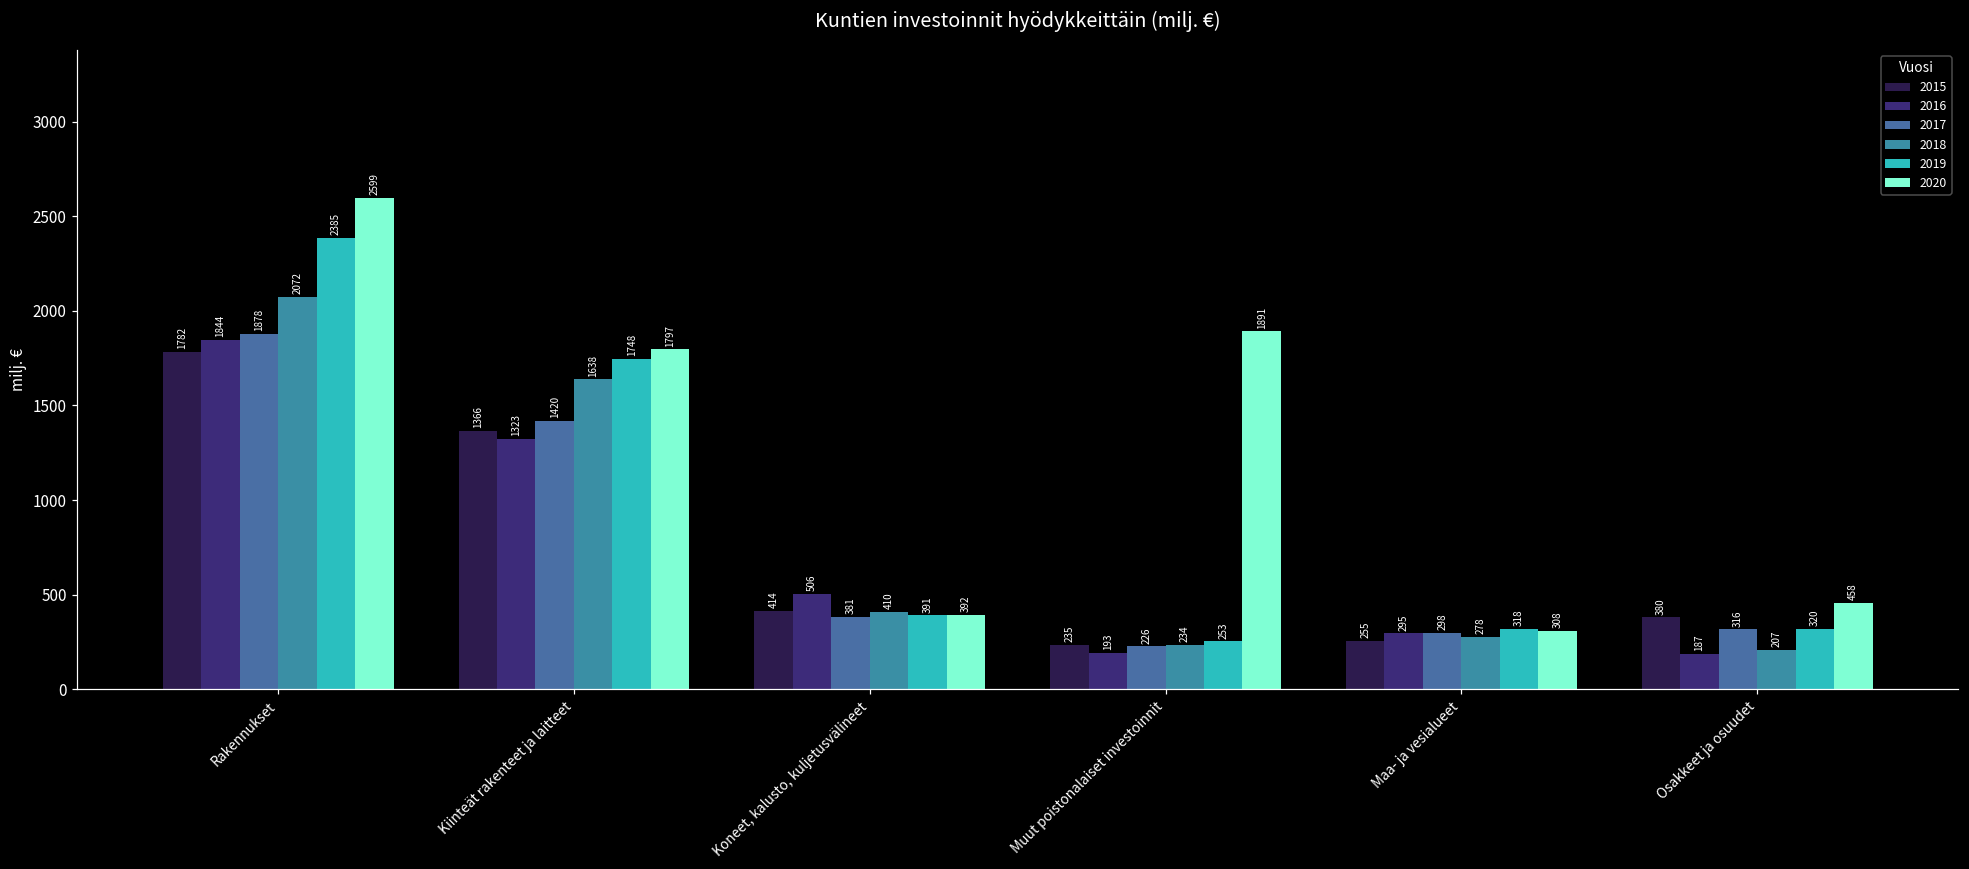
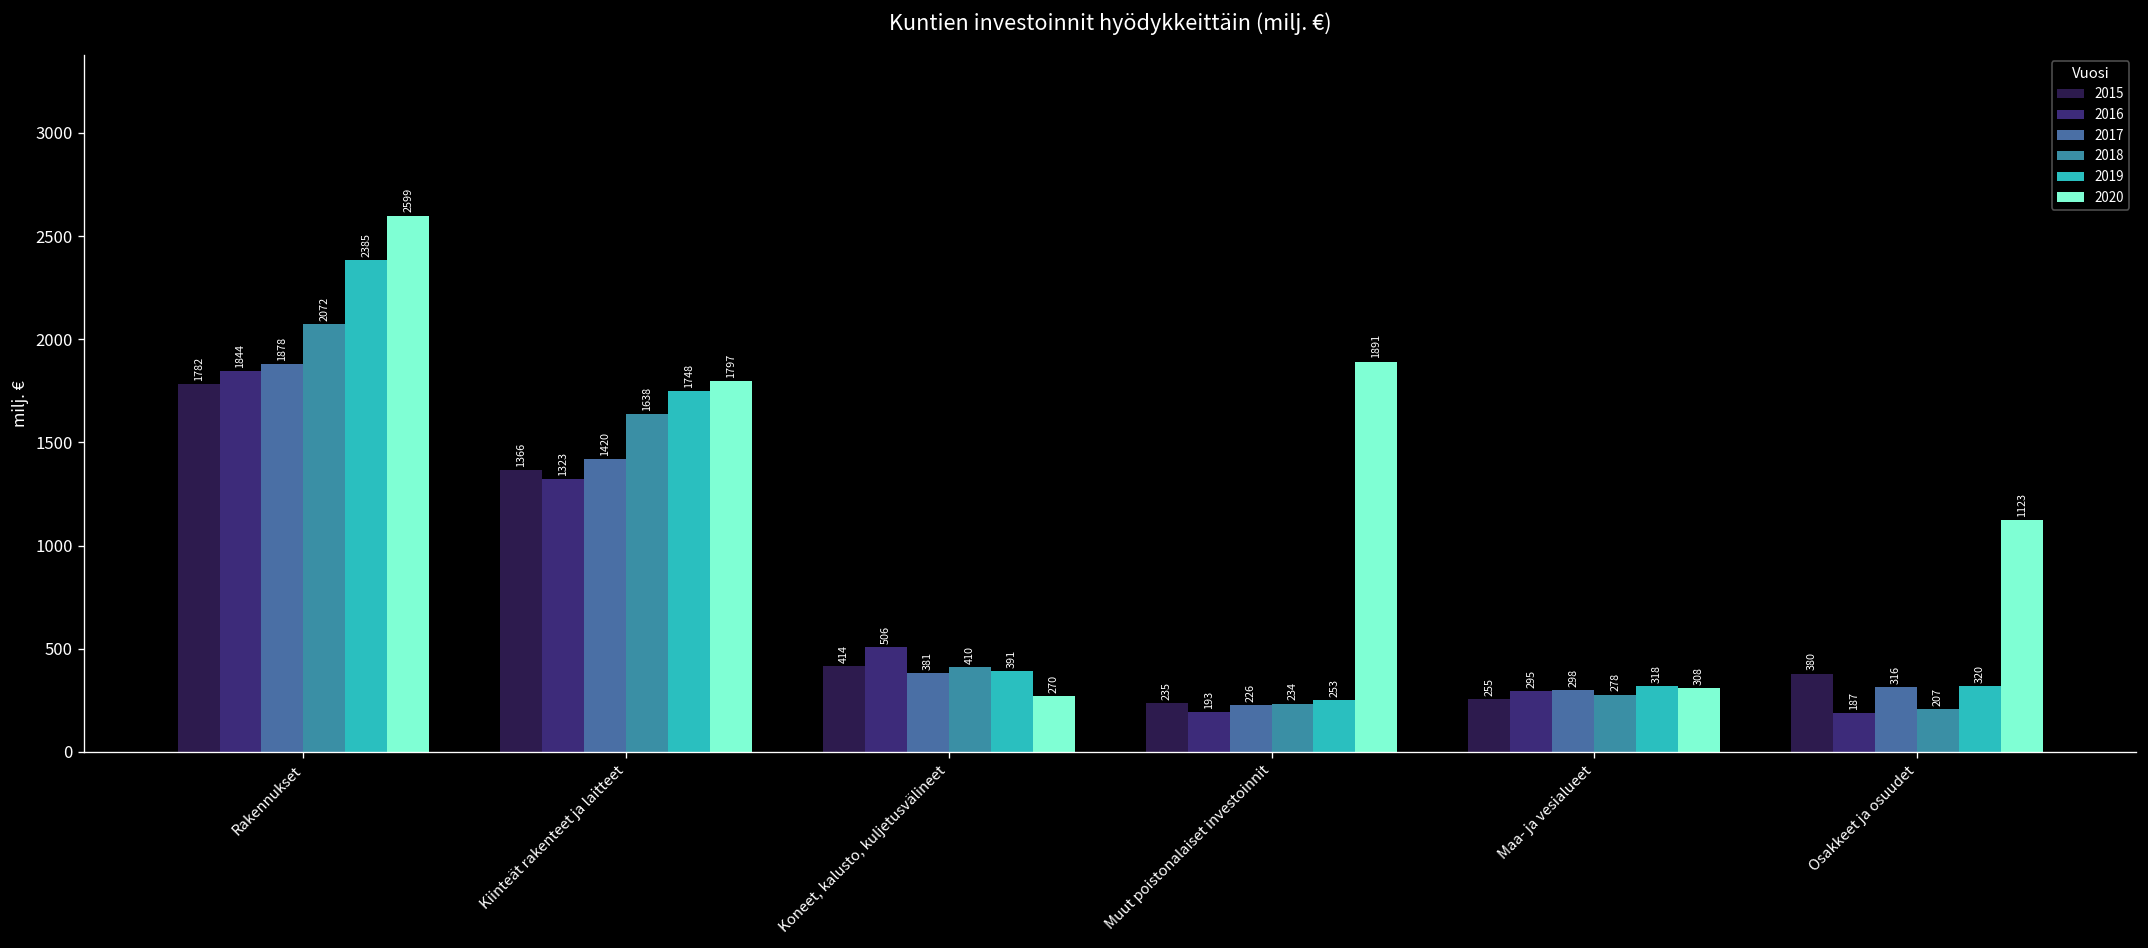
  {
    "2020": {
      "Rakennukset": 2599,
      "Kiinteät rakenteet ja laitteet": 1797,
-     "Koneet, kalusto, kuljetusvälineet": 392,
+     "Koneet, kalusto, kuljetusvälineet": 270,
      "Muut poistonalaiset investoinnit": 1891,
      "Maa- ja vesialueet": 308,
-     "Osakkeet ja osuudet": 458
+     "Osakkeet ja osuudet": 1123
    }
  }
